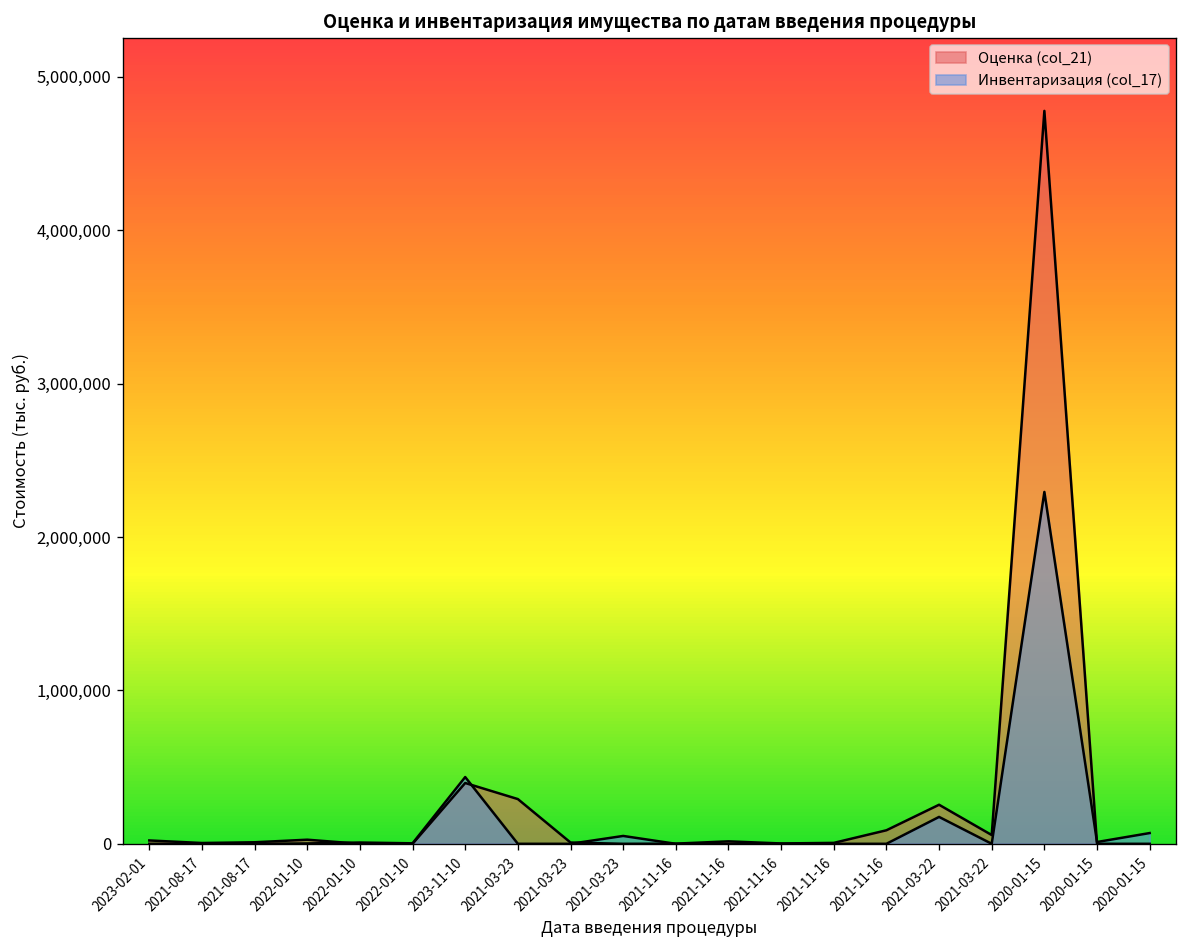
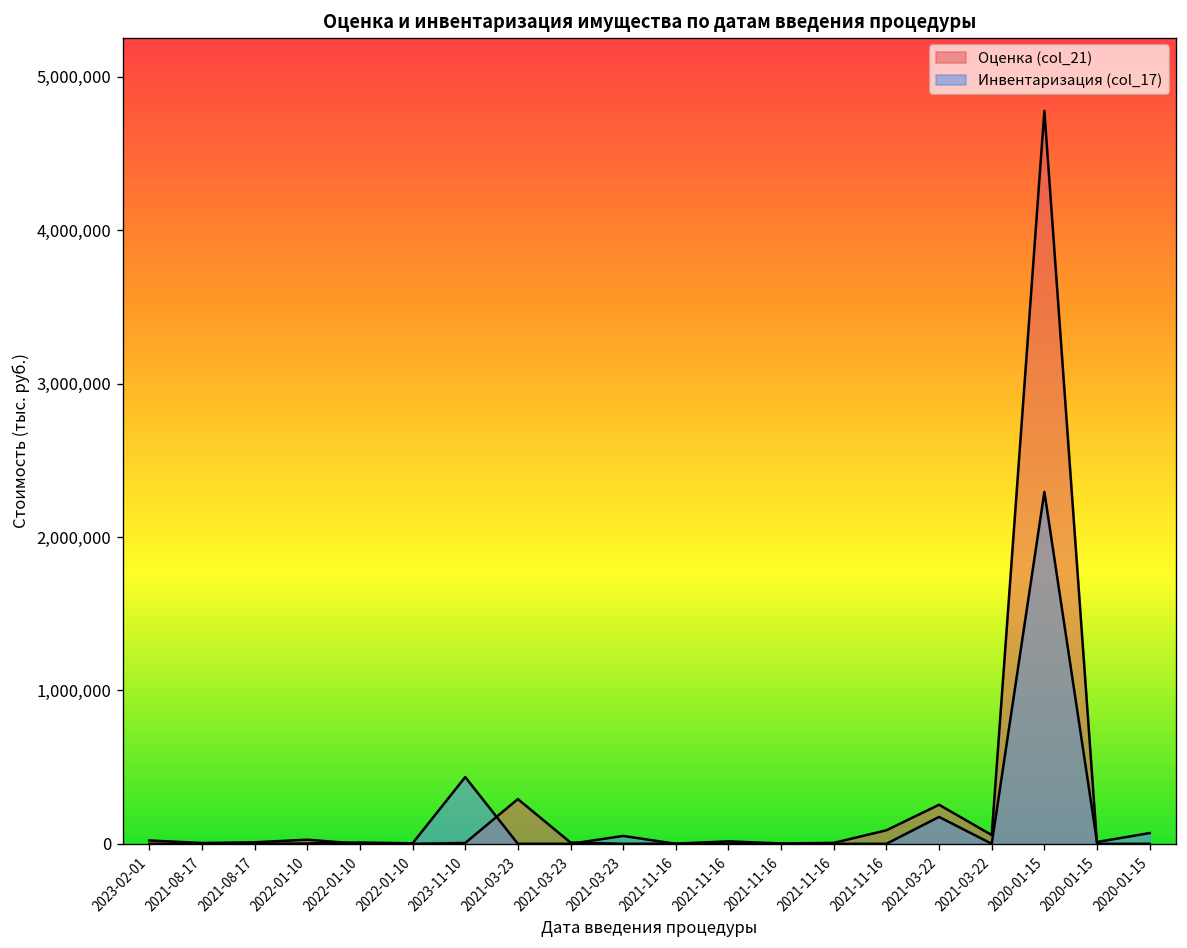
  {
    "Оценка (col_21)": {
      "2023-02-01": "20,000",
-     "2023-11-10": "400,000"
+     "2023-11-10": "10,000"
    },
    "Инвентаризация (col_17)": {
      "2023-02-01": "0",
      "2023-11-10": "440,000"
    }
  }
